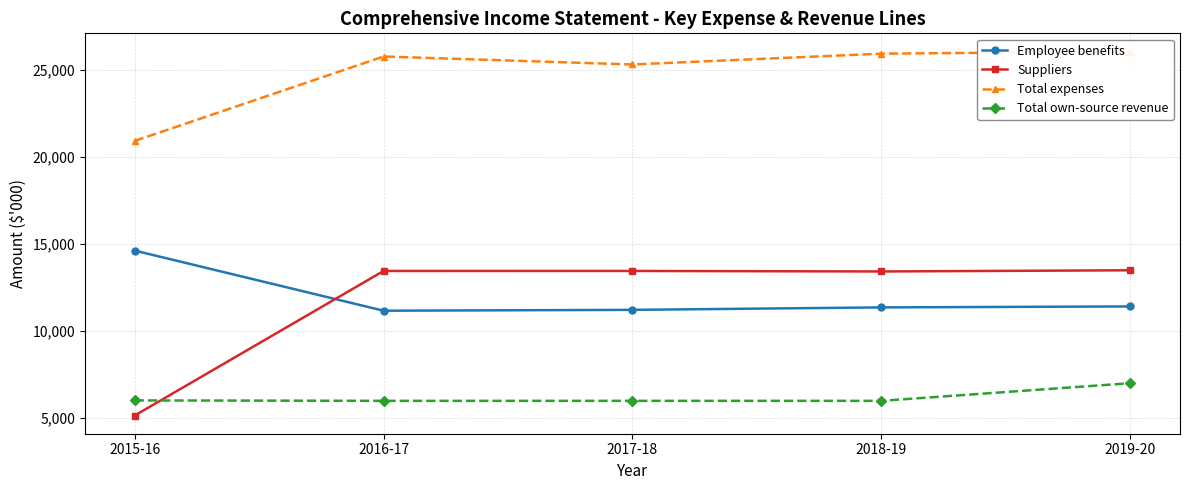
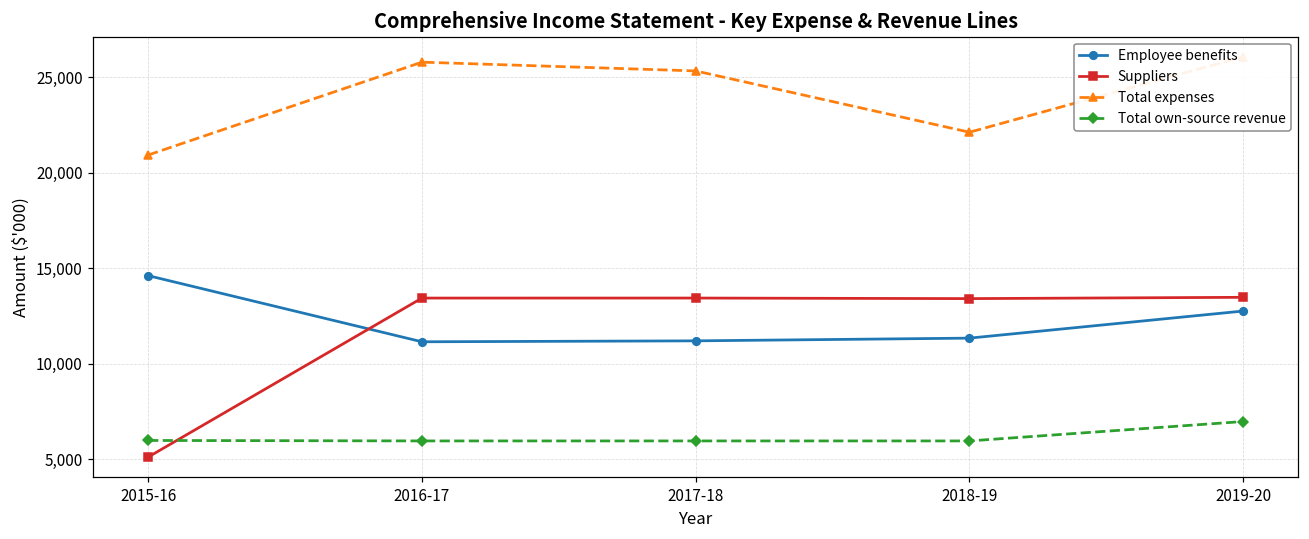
  {
    "Employee benefits": {
      "2015-16": "14,600",
      "2016-17": "11,100",
      "2017-18": "11,200",
      "2018-19": "11,300",
-     "2019-20": "11,400"
+     "2019-20": "12,800"
    },
    "Suppliers": {
      "2015-16": "5,100",
      "2016-17": "13,400",
      "2017-18": "13,400",
      "2018-19": "13,400",
      "2019-20": "13,500"
    },
    "Total expenses": {
      "2015-16": "20,900",
      "2016-17": "25,800",
      "2017-18": "25,300",
-     "2018-19": "25,900"
+     "2018-19": "22,100"
    },
    "Total own-source revenue": {
      "2015-16": "6,000",
      "2016-17": "6,000",
      "2017-18": "6,000",
      "2018-19": "6,000",
      "2019-20": "7,000"
    }
  }
